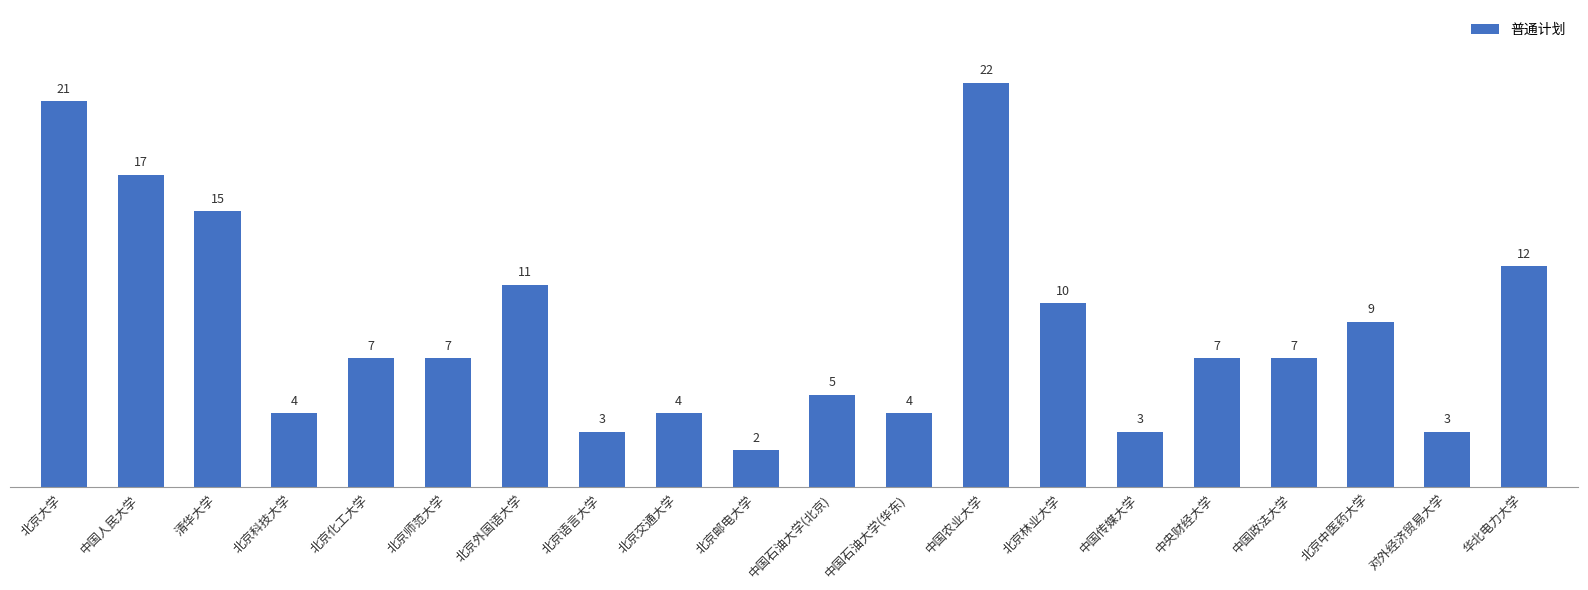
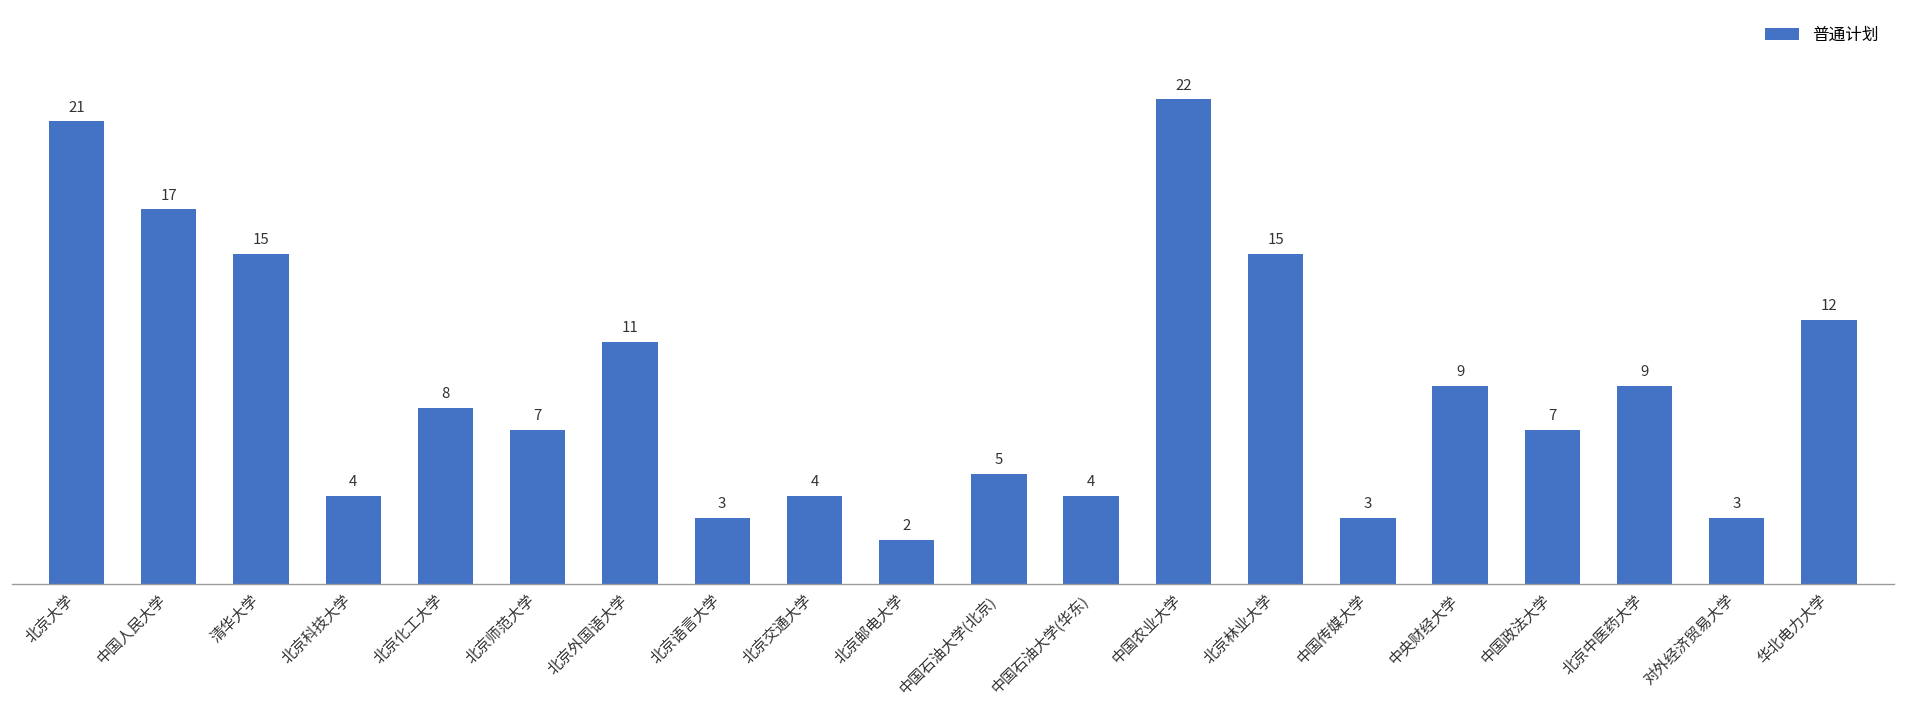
  {
    "北京大学": 21,
    "中国人民大学": 17,
    "清华大学": 15,
    "北京科技大学": 4,
-   "北京化工大学": 7,
+   "北京化工大学": 8,
    "北京师范大学": 7,
    "北京外国语大学": 11,
    "北京语言大学": 3,
    "北京交通大学": 4,
    "北京邮电大学": 2,
    "中国石油大学(北京)": 5,
    "中国石油大学(华东)": 4,
    "中国农业大学": 22,
-   "北京林业大学": 10,
+   "北京林业大学": 15,
    "中国传媒大学": 3,
-   "中央财经大学": 7,
+   "中央财经大学": 9,
    "中国政法大学": 7,
    "北京中医药大学": 9,
    "对外经济贸易大学": 3,
    "华北电力大学": 12
  }
